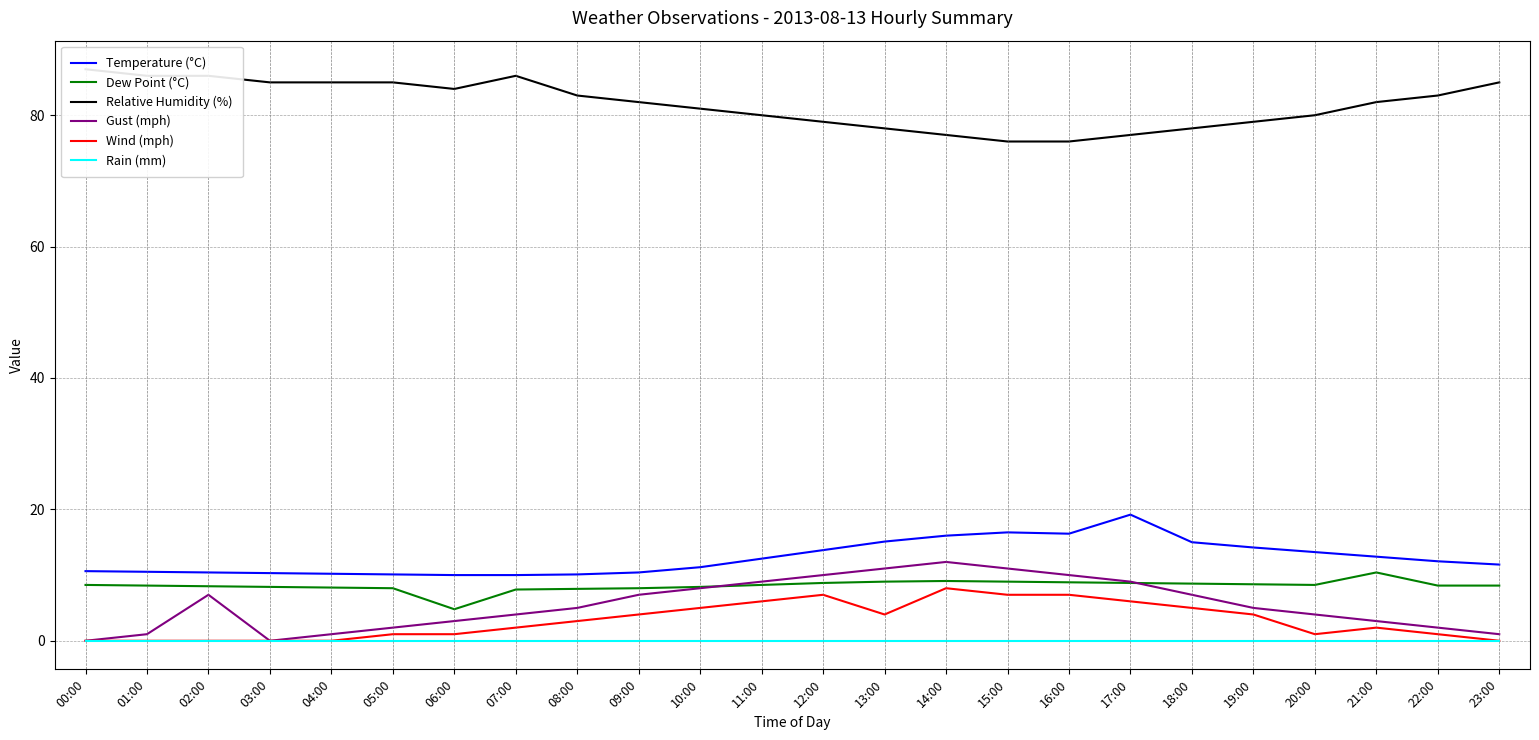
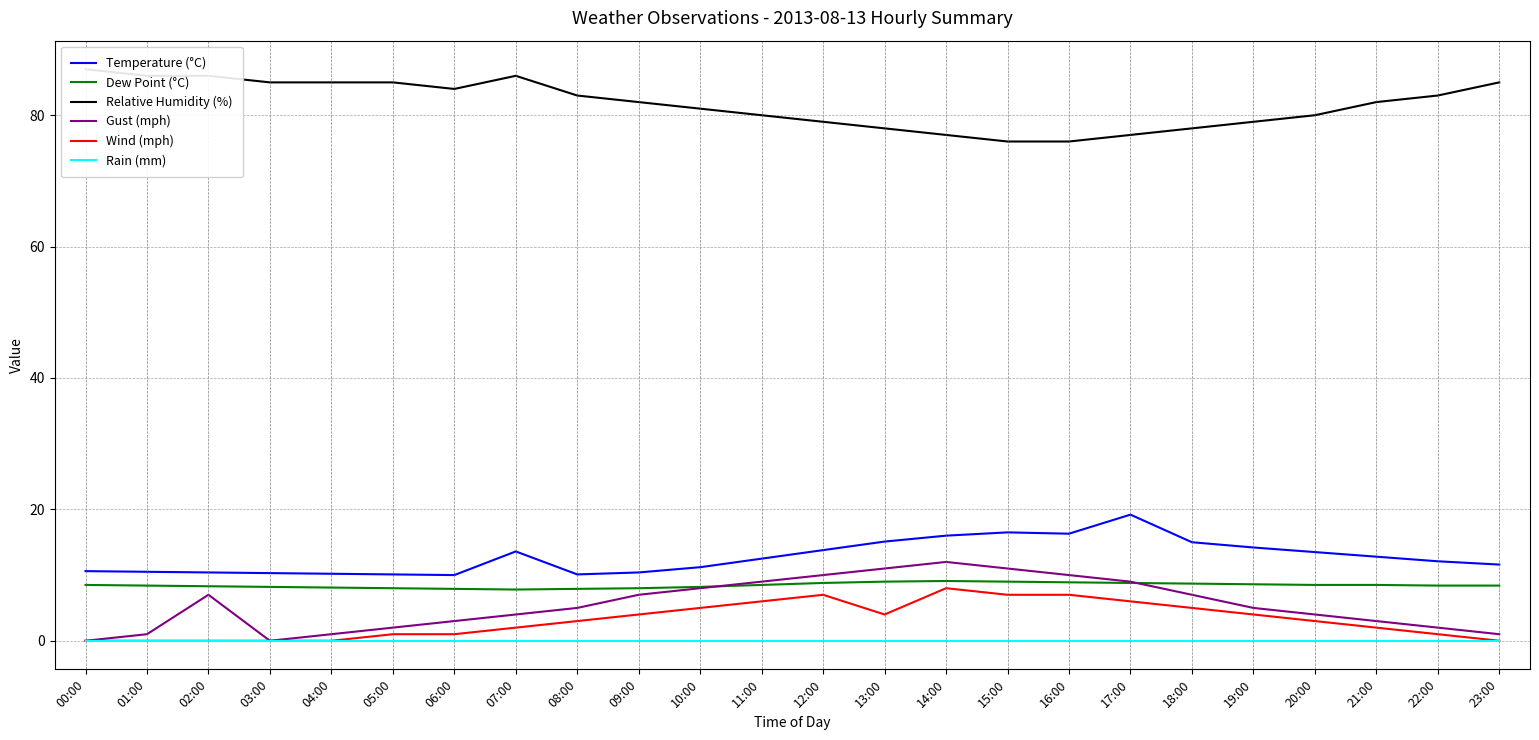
  {
    "Temperature (°C)": {
      "00:00": 11,
      "01:00": 11,
      "02:00": 10,
      "03:00": 10,
      "04:00": 10,
      "05:00": 10,
      "06:00": 10,
-     "07:00": 10,
+     "07:00": 14,
      "08:00": 10,
      "09:00": 10,
      "10:00": 11,
      "11:00": 13,
      "12:00": 14,
      "13:00": 15,
      "14:00": 16,
      "15:00": 17,
      "16:00": 16,
      "17:00": 19,
      "18:00": 15,
      "19:00": 14,
      "20:00": 14,
      "21:00": 13,
      "22:00": 12,
      "23:00": 12
    },
    "Dew Point (°C)": {
      "00:00": 9,
      "01:00": 8,
      "02:00": 8,
      "03:00": 8,
      "04:00": 8,
      "05:00": 8,
-     "06:00": 5,
+     "06:00": 8,
      "07:00": 8,
      "08:00": 8,
      "09:00": 8,
      "11:00": 9,
      "12:00": 9,
      "13:00": 9,
      "14:00": 9,
      "15:00": 9,
      "16:00": 9,
      "18:00": 9,
      "19:00": 9,
      "20:00": 9,
-     "21:00": 10,
+     "21:00": 9,
      "22:00": 8,
      "23:00": 8
    },
    "Relative Humidity (%)": {
      "03:00": 85,
      "04:00": 85,
      "05:00": 85,
      "06:00": 84,
      "07:00": 86,
      "08:00": 83,
      "09:00": 82,
      "10:00": 81,
      "11:00": 80,
      "12:00": 79,
      "13:00": 78,
      "14:00": 77,
      "15:00": 76,
      "16:00": 76,
      "17:00": 77,
      "18:00": 78,
      "19:00": 79,
      "20:00": 80,
      "21:00": 82,
      "22:00": 83,
      "23:00": 85
    },
    "Gust (mph)": {
      "01:00": 1,
      "02:00": 7,
      "04:00": 1,
      "05:00": 2,
      "06:00": 3,
      "07:00": 4,
      "08:00": 5,
      "09:00": 7,
      "11:00": 9,
      "12:00": 10,
      "13:00": 11,
      "14:00": 12,
      "15:00": 11,
      "16:00": 10,
      "18:00": 7,
      "19:00": 5,
      "20:00": 4,
      "21:00": 3,
      "22:00": 2,
      "23:00": 1
    },
    "Wind (mph)": {
      "05:00": 1,
      "06:00": 1,
      "07:00": 2,
      "08:00": 3,
      "09:00": 4,
      "10:00": 5,
      "11:00": 6,
      "12:00": 7,
      "13:00": 4,
      "14:00": 8,
      "15:00": 7,
      "16:00": 7,
      "17:00": 6,
      "18:00": 5,
      "19:00": 4,
-     "20:00": 1,
+     "20:00": 3,
      "21:00": 2,
      "22:00": 1
    },
    "Rain (mm)": {
      "05:00": 0,
      "06:00": 0,
      "07:00": 0,
      "08:00": 0,
      "09:00": 0,
      "10:00": 0,
      "11:00": 0,
      "12:00": 0,
      "13:00": 0,
      "14:00": 0,
      "15:00": 0,
      "16:00": 0,
      "17:00": 0,
      "18:00": 0,
      "19:00": 0,
      "20:00": 0,
      "21:00": 0,
      "22:00": 0
    }
  }
